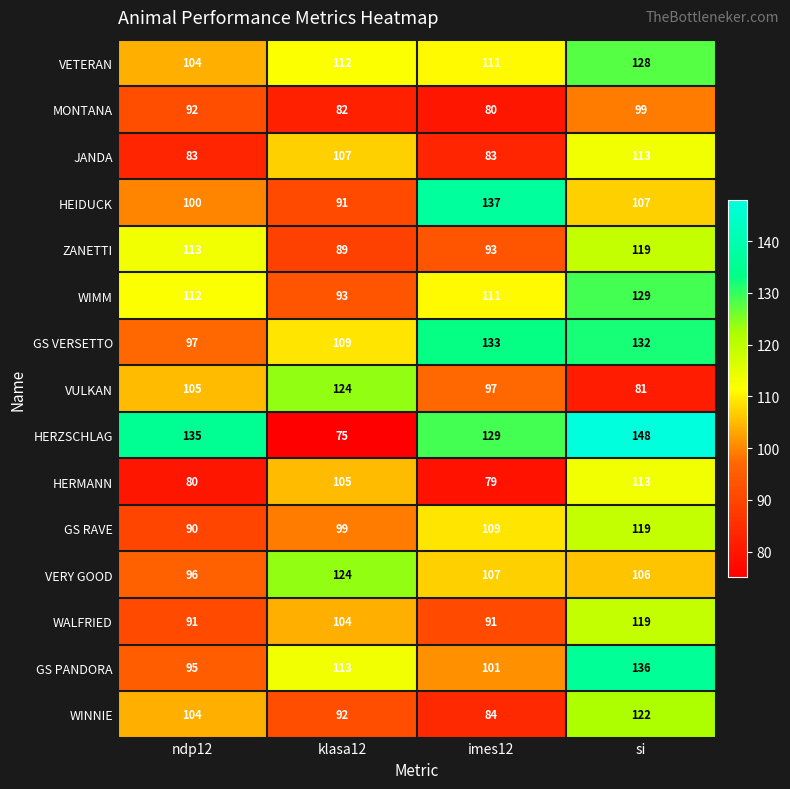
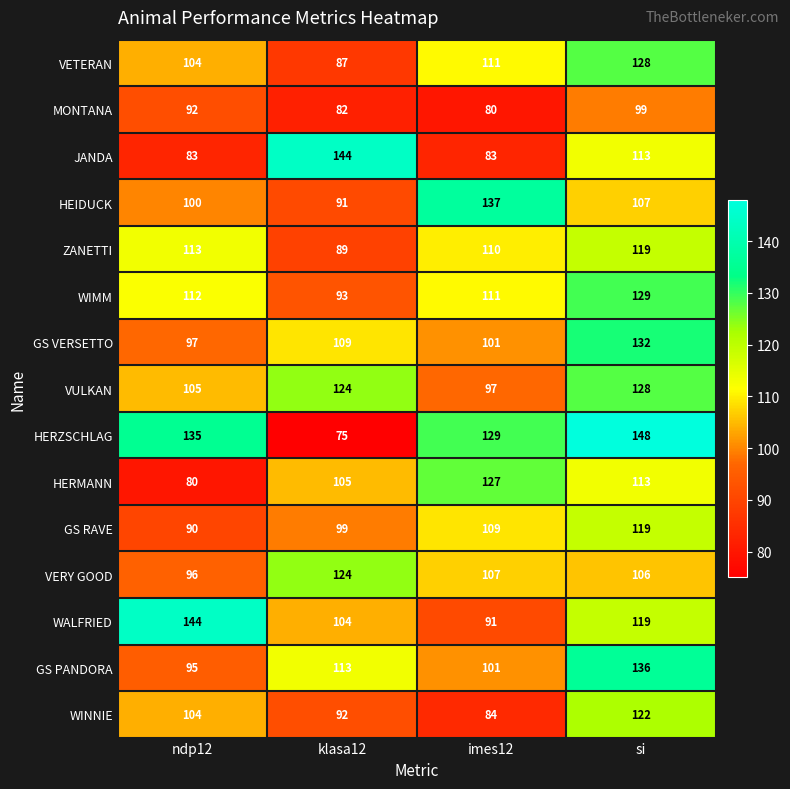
  {
    "VETERAN": {
      "ndp12": 104,
-     "klasa12": 112,
+     "klasa12": 87,
      "imes12": 111,
      "si": 128
    },
    "MONTANA": {
      "ndp12": 92,
      "klasa12": 82,
      "imes12": 80,
      "si": 99
    },
    "JANDA": {
      "ndp12": 83,
-     "klasa12": 107,
+     "klasa12": 144,
      "imes12": 83,
      "si": 113
    },
    "HEIDUCK": {
      "ndp12": 100,
      "klasa12": 91,
      "imes12": 137,
      "si": 107
    },
    "ZANETTI": {
      "ndp12": 113,
      "klasa12": 89,
-     "imes12": 93,
+     "imes12": 110,
      "si": 119
    },
    "WIMM": {
      "ndp12": 112,
      "klasa12": 93,
      "imes12": 111,
      "si": 129
    },
    "GS VERSETTO": {
      "ndp12": 97,
      "klasa12": 109,
-     "imes12": 133,
+     "imes12": 101,
      "si": 132
    },
    "VULKAN": {
      "ndp12": 105,
      "klasa12": 124,
      "imes12": 97,
-     "si": 81
+     "si": 128
    },
    "HERZSCHLAG": {
      "ndp12": 135,
      "klasa12": 75,
      "imes12": 129,
      "si": 148
    },
    "HERMANN": {
      "ndp12": 80,
      "klasa12": 105,
-     "imes12": 79,
+     "imes12": 127,
      "si": 113
    },
    "GS RAVE": {
      "ndp12": 90,
      "klasa12": 99,
      "imes12": 109,
      "si": 119
    },
    "VERY GOOD": {
      "ndp12": 96,
      "klasa12": 124,
      "imes12": 107,
      "si": 106
    },
    "WALFRIED": {
-     "ndp12": 91,
+     "ndp12": 144,
      "klasa12": 104,
      "imes12": 91,
      "si": 119
    },
    "GS PANDORA": {
      "ndp12": 95,
      "klasa12": 113,
      "imes12": 101,
      "si": 136
    },
    "WINNIE": {
      "ndp12": 104,
      "klasa12": 92,
      "imes12": 84,
      "si": 122
    }
  }
